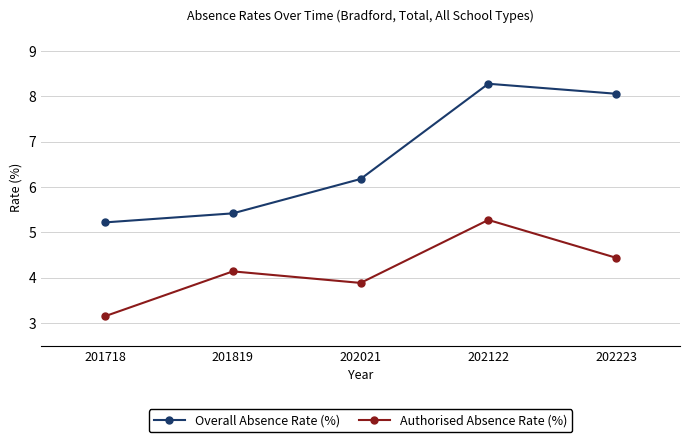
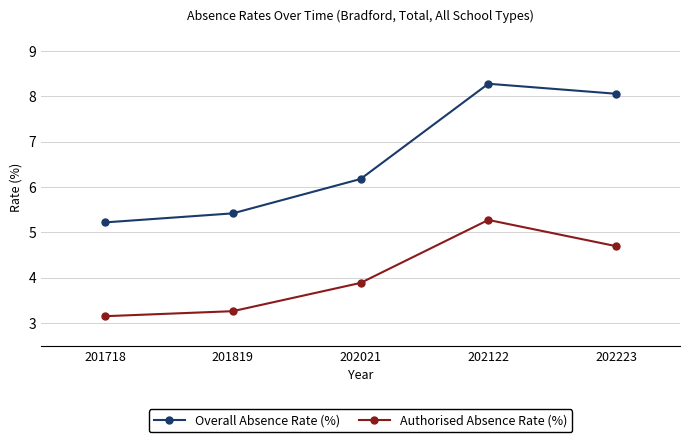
  {
    "Overall Absence Rate (%)": {
      "201718": 5.2,
      "201819": 5.4,
      "202021": 6.2,
      "202122": 8.3,
      "202223": 8.1
    },
    "Authorised Absence Rate (%)": {
      "201718": 3.1,
-     "201819": 4.1,
+     "201819": 3.3,
      "202021": 3.9,
      "202122": 5.3,
-     "202223": 4.4
+     "202223": 4.7
    }
  }
